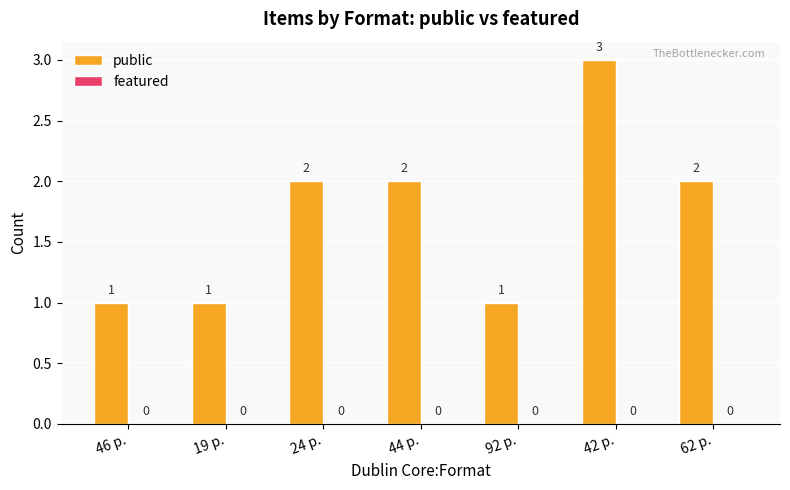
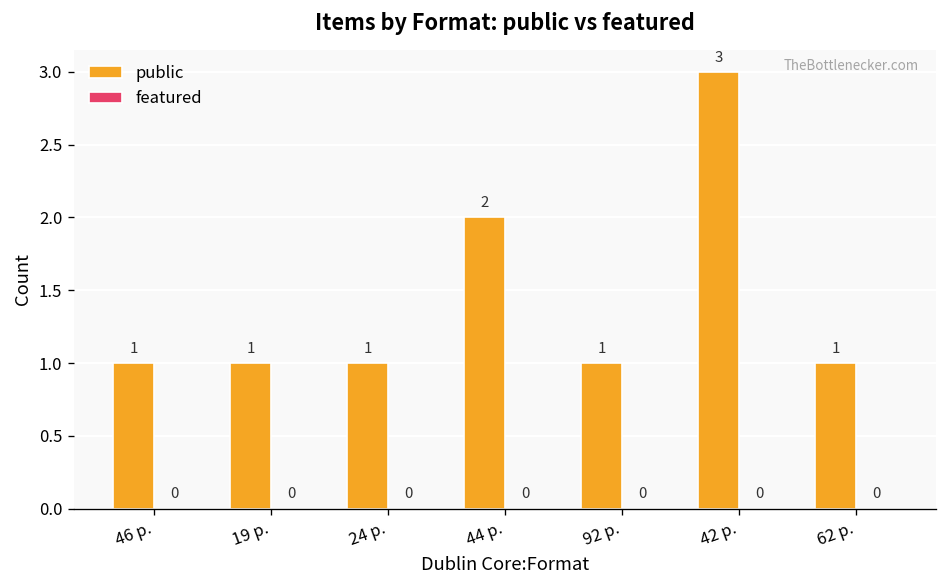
  {
    "public": {
      "46 p.": 1,
      "19 p.": 1,
-     "24 p.": 2,
+     "24 p.": 1,
      "44 p.": 2,
      "92 p.": 1,
      "42 p.": 3,
-     "62 p.": 2
+     "62 p.": 1
    },
    "featured": {
      "46 p.": 0,
      "19 p.": 0,
      "24 p.": 0,
      "44 p.": 0,
      "92 p.": 0,
      "42 p.": 0,
      "62 p.": 0
    }
  }
